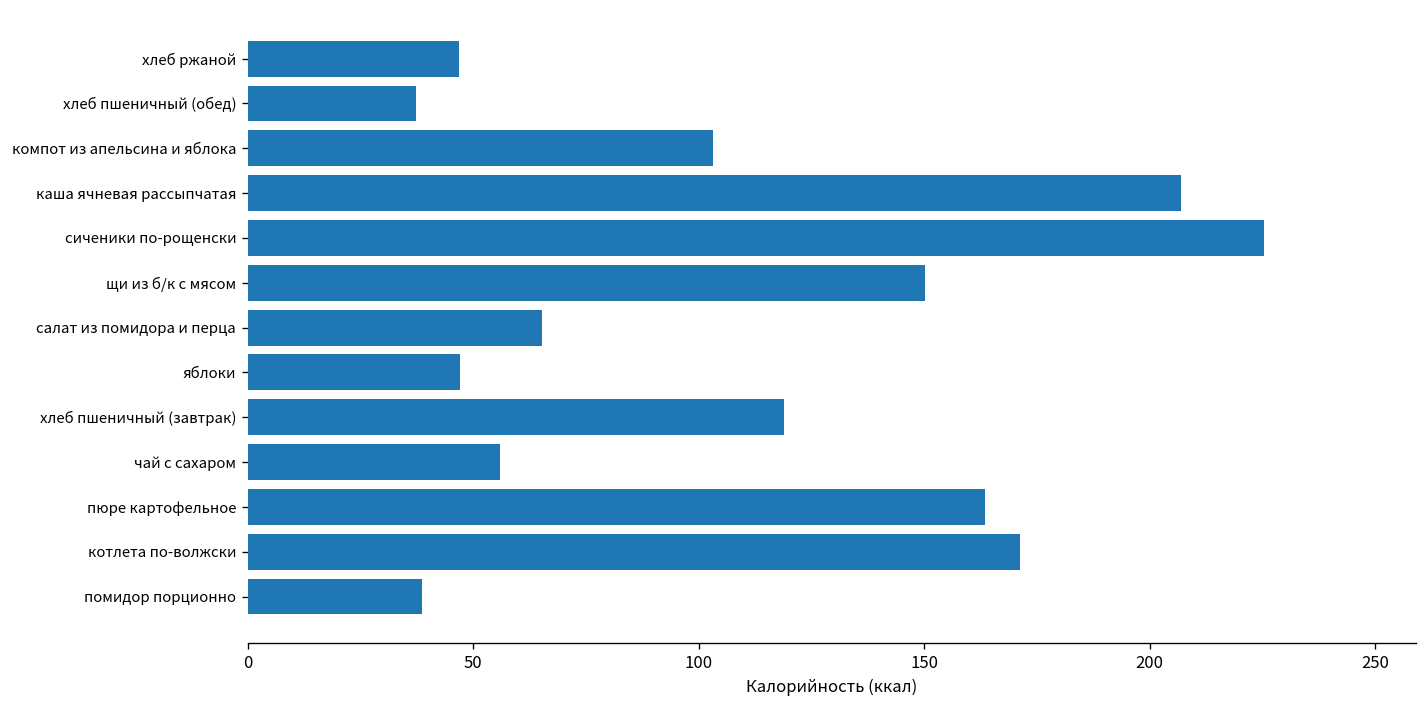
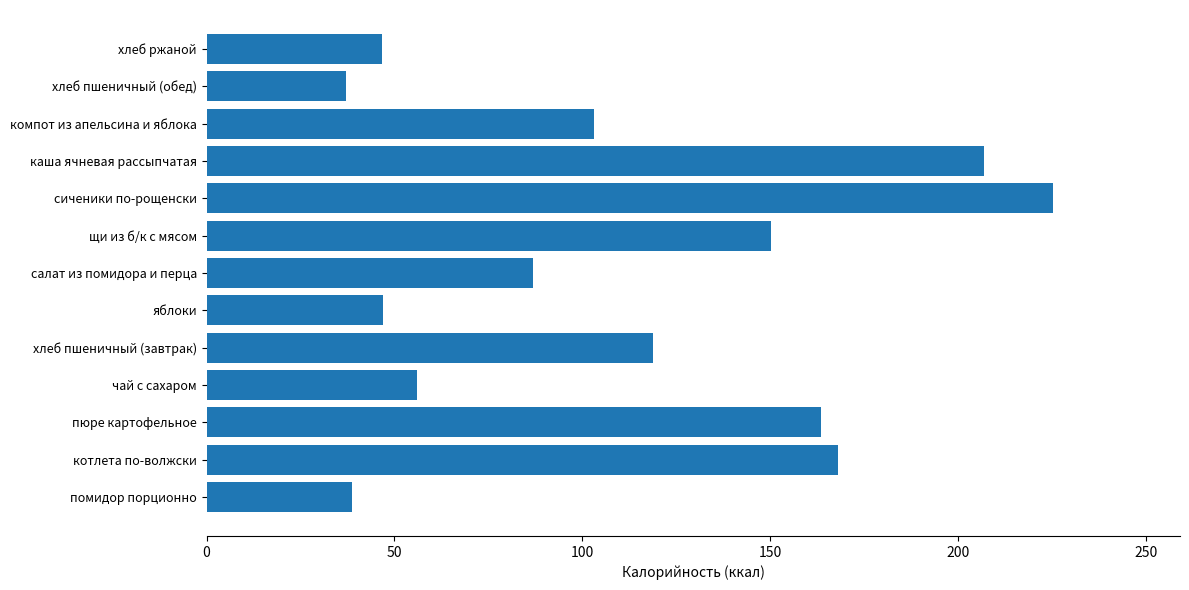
  {
    "хлеб ржаной": 47,
    "хлеб пшеничный (обед)": 37,
    "компот из апельсина и яблока": 103,
    "каша ячневая рассыпчатая": 207,
    "сиченики по-рощенски": 225,
    "щи из б/к с мясом": 150,
-   "салат из помидора и перца": 65,
+   "салат из помидора и перца": 87,
    "яблоки": 47,
    "хлеб пшеничный (завтрак)": 119,
    "чай с сахаром": 56,
    "пюре картофельное": 164,
-   "котлета по-волжски": 171,
+   "котлета по-волжски": 168,
    "помидор порционно": 39
  }
